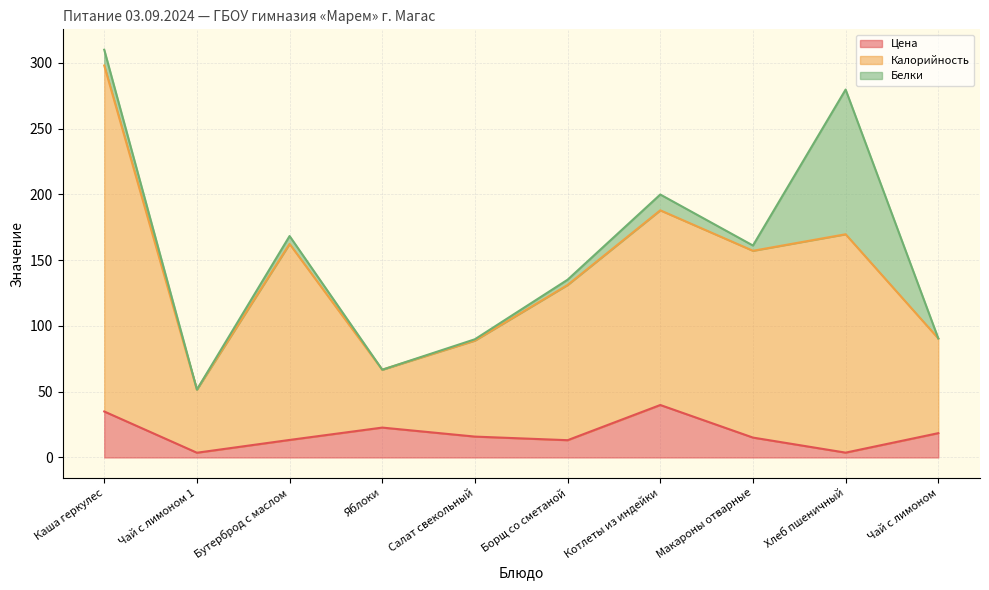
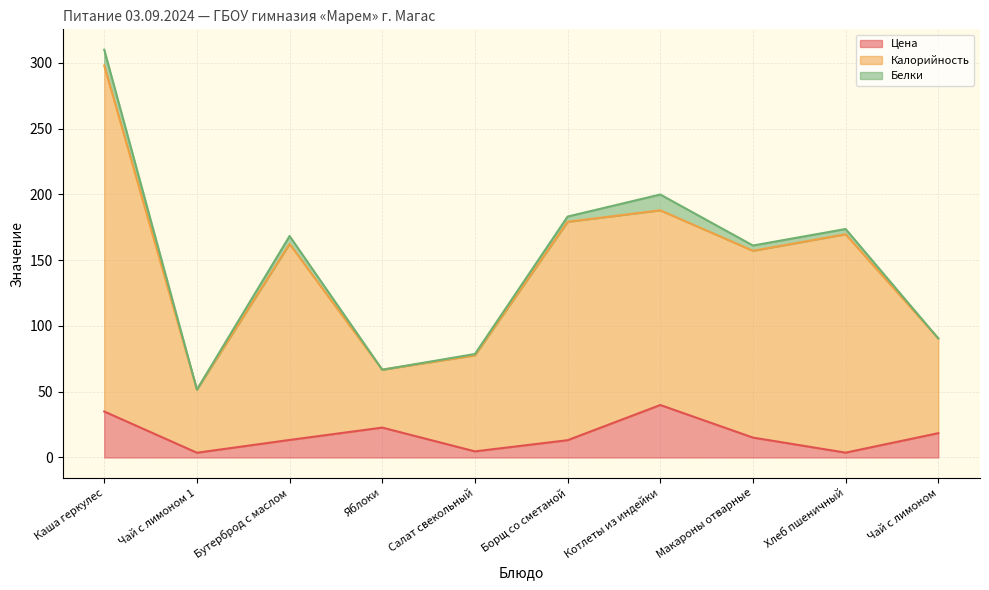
  {
    "Цена": {
      "Каша геркулес": 35,
      "Чай с лимоном 1": 4,
      "Бутерброд с маслом": 13,
      "Яблоки": 23,
-     "Салат свекольный": 16,
+     "Салат свекольный": 5,
      "Борщ со сметаной": 13,
      "Котлеты из индейки": 40,
      "Макароны отварные": 15,
      "Хлеб пшеничный": 4,
      "Чай с лимоном": 18
    },
    "Калорийность": {
      "Каша геркулес": 263,
      "Бутерброд с маслом": 149,
-     "Борщ со сметаной": 118,
+     "Борщ со сметаной": 166,
      "Котлеты из индейки": 148,
      "Макароны отварные": 142,
      "Хлеб пшеничный": 166
    },
    "Белки": {
      "Каша геркулес": 12,
      "Бутерброд с маслом": 6,
      "Борщ со сметаной": 4,
      "Котлеты из индейки": 12,
      "Макароны отварные": 4,
-     "Хлеб пшеничный": 110
+     "Хлеб пшеничный": 4
    }
  }
